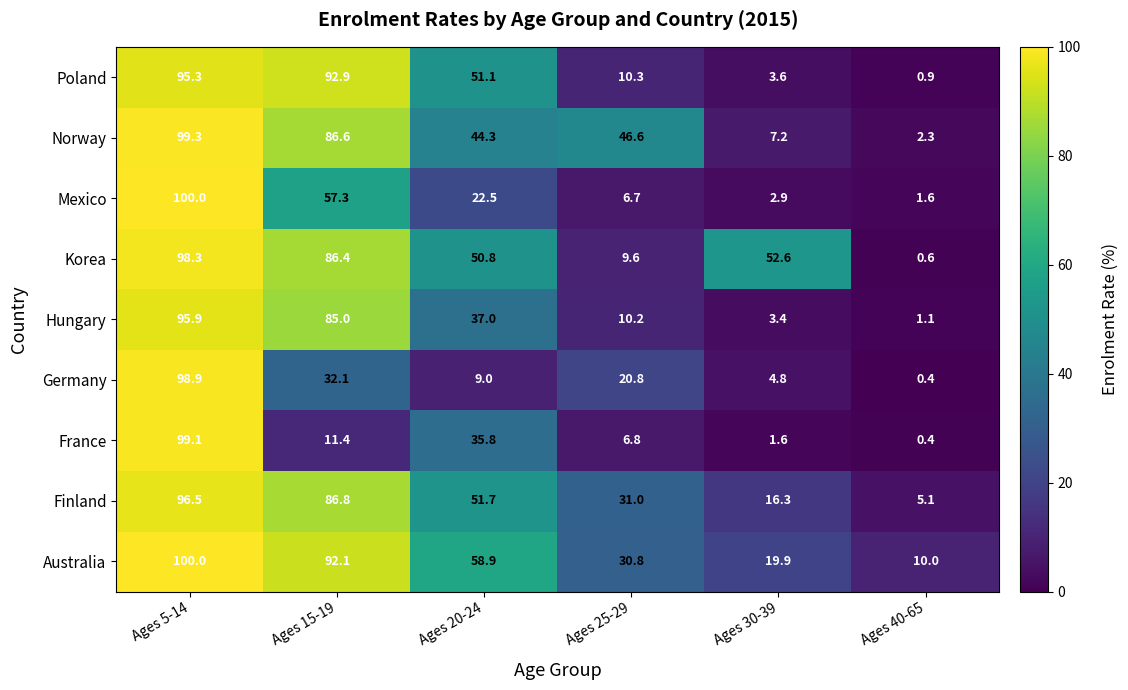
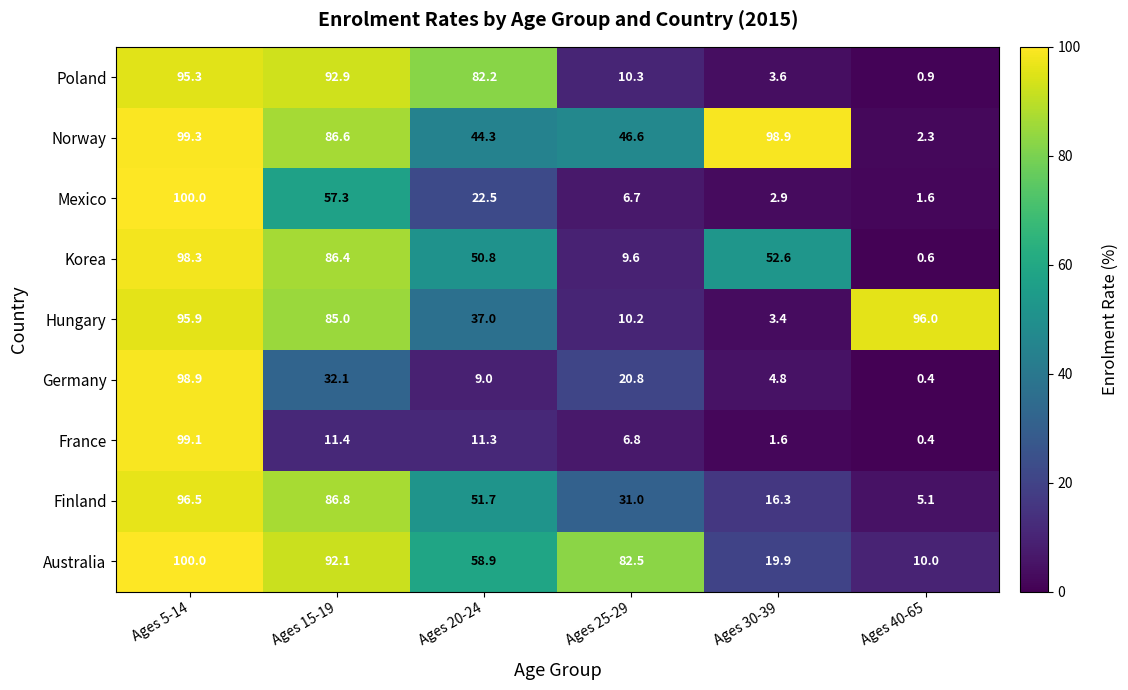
  {
    "Poland": {
      "Ages 5-14": 95.3,
      "Ages 15-19": 92.9,
-     "Ages 20-24": 51.1,
+     "Ages 20-24": 82.2,
      "Ages 25-29": 10.3,
      "Ages 30-39": 3.6,
      "Ages 40-65": 0.9
    },
    "Norway": {
      "Ages 5-14": 99.3,
      "Ages 15-19": 86.6,
      "Ages 20-24": 44.3,
      "Ages 25-29": 46.6,
-     "Ages 30-39": 7.2,
+     "Ages 30-39": 98.9,
      "Ages 40-65": 2.3
    },
    "Mexico": {
      "Ages 5-14": 100.0,
      "Ages 15-19": 57.3,
      "Ages 20-24": 22.5,
      "Ages 25-29": 6.7,
      "Ages 30-39": 2.9,
      "Ages 40-65": 1.6
    },
    "Korea": {
      "Ages 5-14": 98.3,
      "Ages 15-19": 86.4,
      "Ages 20-24": 50.8,
      "Ages 25-29": 9.6,
      "Ages 30-39": 52.6,
      "Ages 40-65": 0.6
    },
    "Hungary": {
      "Ages 5-14": 95.9,
      "Ages 15-19": 85.0,
      "Ages 20-24": 37.0,
      "Ages 25-29": 10.2,
      "Ages 30-39": 3.4,
-     "Ages 40-65": 1.1
+     "Ages 40-65": 96.0
    },
    "Germany": {
      "Ages 5-14": 98.9,
      "Ages 15-19": 32.1,
      "Ages 20-24": 9.0,
      "Ages 25-29": 20.8,
      "Ages 30-39": 4.8,
      "Ages 40-65": 0.4
    },
    "France": {
      "Ages 5-14": 99.1,
      "Ages 15-19": 11.4,
-     "Ages 20-24": 35.8,
+     "Ages 20-24": 11.3,
      "Ages 25-29": 6.8,
      "Ages 30-39": 1.6,
      "Ages 40-65": 0.4
    },
    "Finland": {
      "Ages 5-14": 96.5,
      "Ages 15-19": 86.8,
      "Ages 20-24": 51.7,
      "Ages 25-29": 31.0,
      "Ages 30-39": 16.3,
      "Ages 40-65": 5.1
    },
    "Australia": {
      "Ages 5-14": 100.0,
      "Ages 15-19": 92.1,
      "Ages 20-24": 58.9,
-     "Ages 25-29": 30.8,
+     "Ages 25-29": 82.5,
      "Ages 30-39": 19.9,
      "Ages 40-65": 10.0
    }
  }
